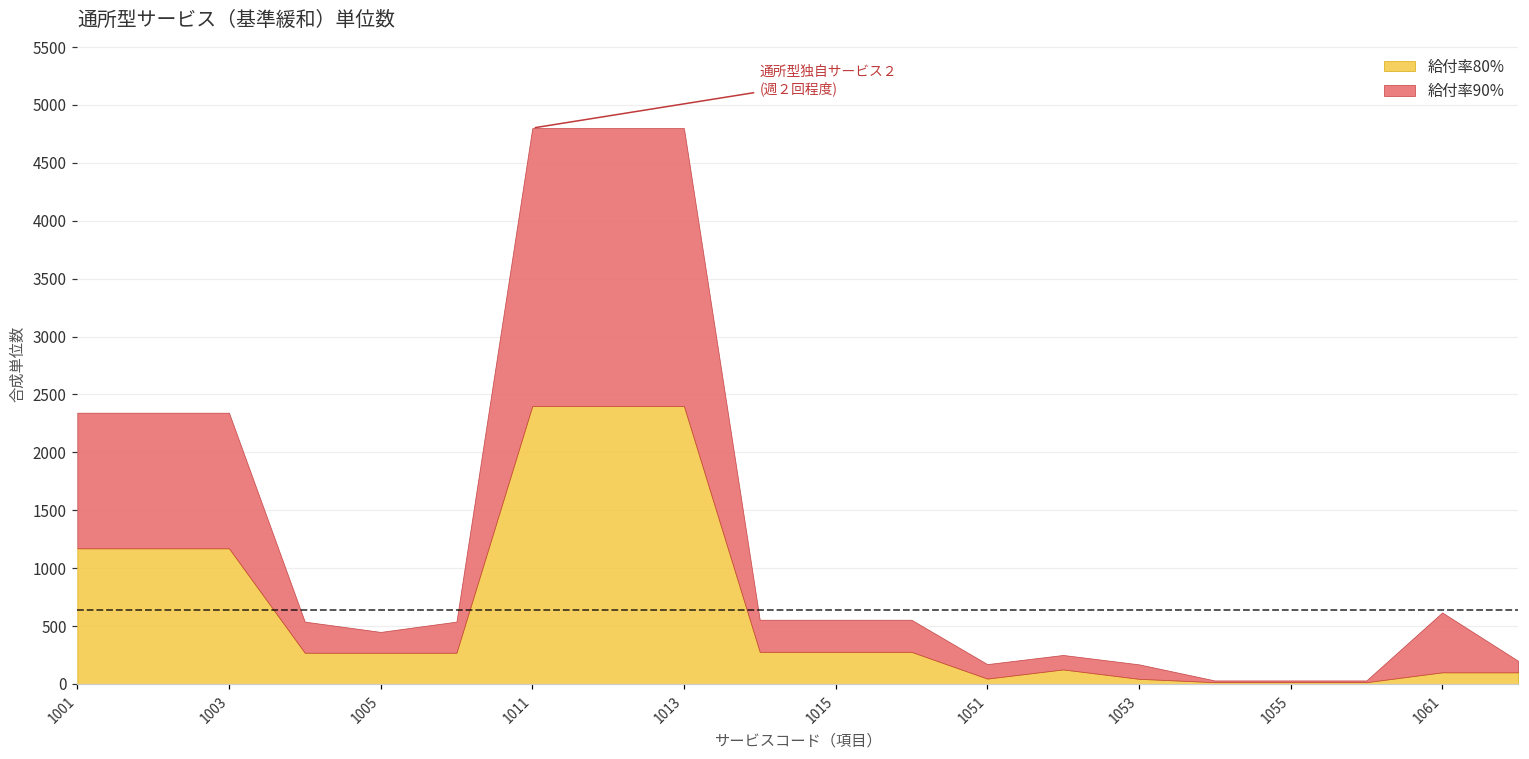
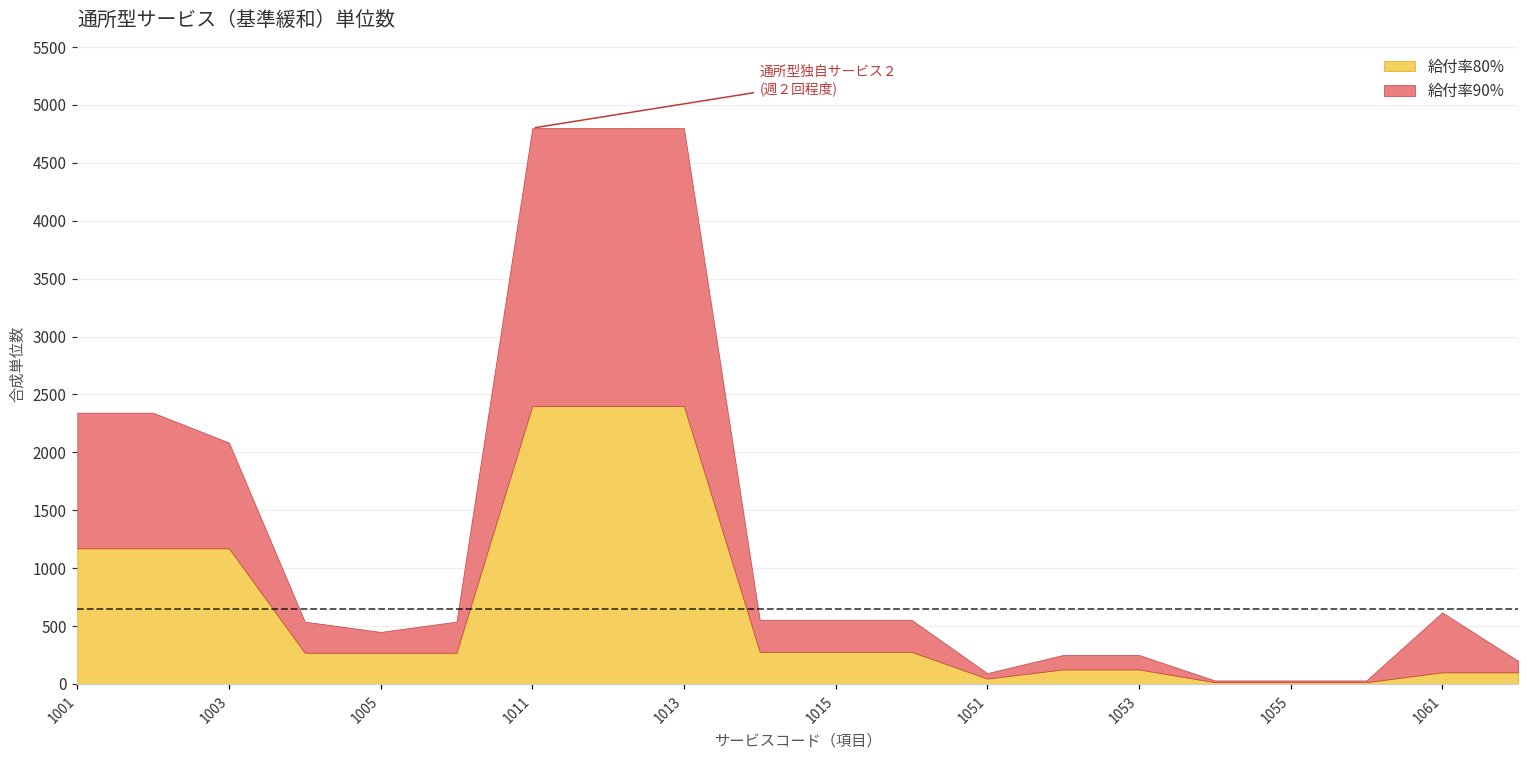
  {
    "給付率80%": {
      "1001": 1170,
      "1003": 1170,
      "1005": 270,
      "1011": 2400,
      "1013": 2400,
      "1015": 280,
      "1051": 50,
-     "1053": 40,
+     "1053": 130,
      "1061": 100
    },
    "給付率90%": {
      "1001": 1170,
-     "1003": 1170,
+     "1003": 910,
      "1005": 180,
      "1011": 2400,
      "1013": 2400,
      "1015": 280,
-     "1051": 130,
+     "1051": 50,
      "1053": 130,
      "1061": 520
    }
  }
